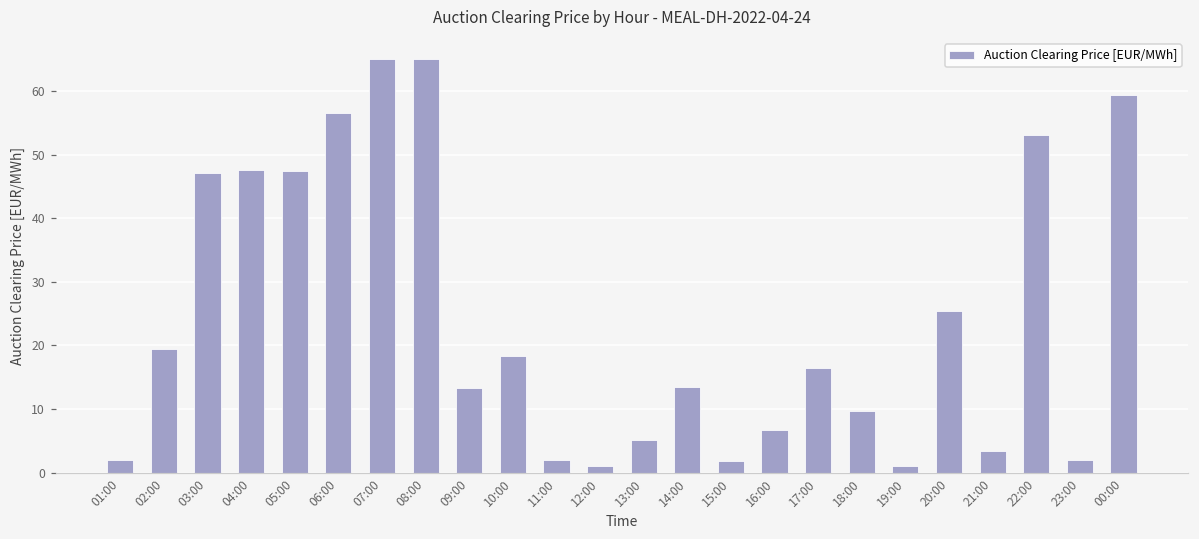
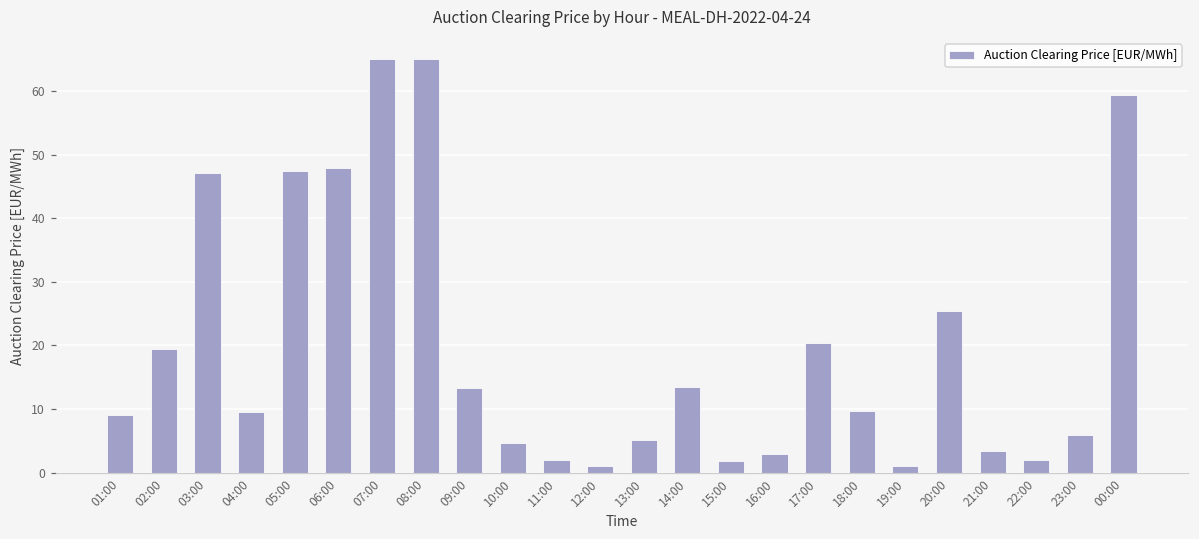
  {
-   "01:00": 2,
+   "01:00": 9,
    "02:00": 19,
    "03:00": 47,
-   "04:00": 48,
+   "04:00": 10,
    "05:00": 47,
-   "06:00": 57,
+   "06:00": 48,
    "07:00": 65,
    "08:00": 65,
    "09:00": 13,
-   "10:00": 18,
+   "10:00": 5,
    "11:00": 2,
    "12:00": 1,
    "13:00": 5,
    "14:00": 14,
    "15:00": 2,
-   "16:00": 7,
-   "17:00": 17,
+   "16:00": 3,
+   "17:00": 20,
    "18:00": 10,
    "19:00": 1,
    "20:00": 25,
    "21:00": 3,
-   "22:00": 53,
-   "23:00": 2,
+   "22:00": 2,
+   "23:00": 6,
    "00:00": 59
  }
